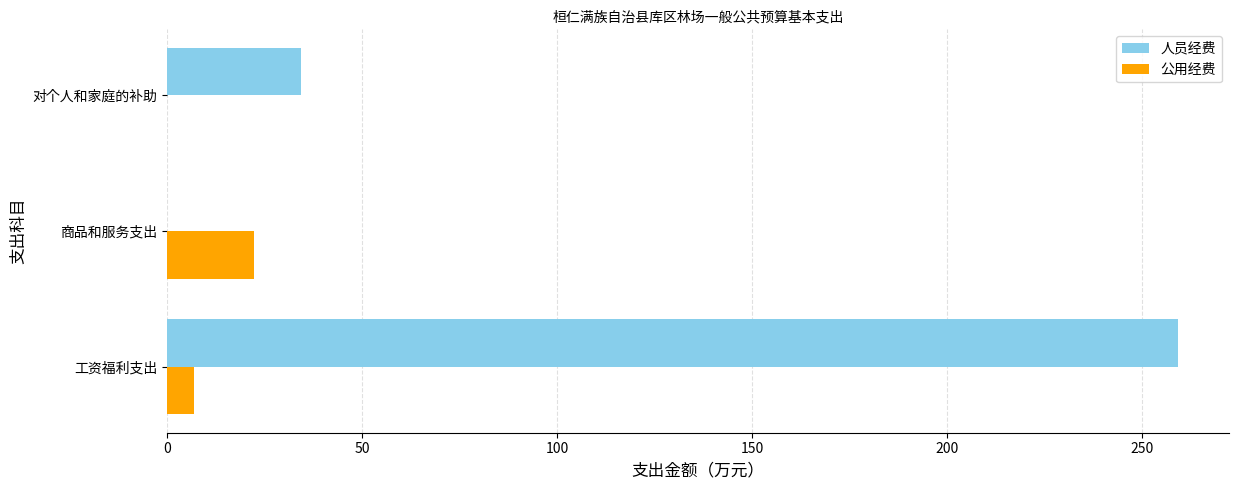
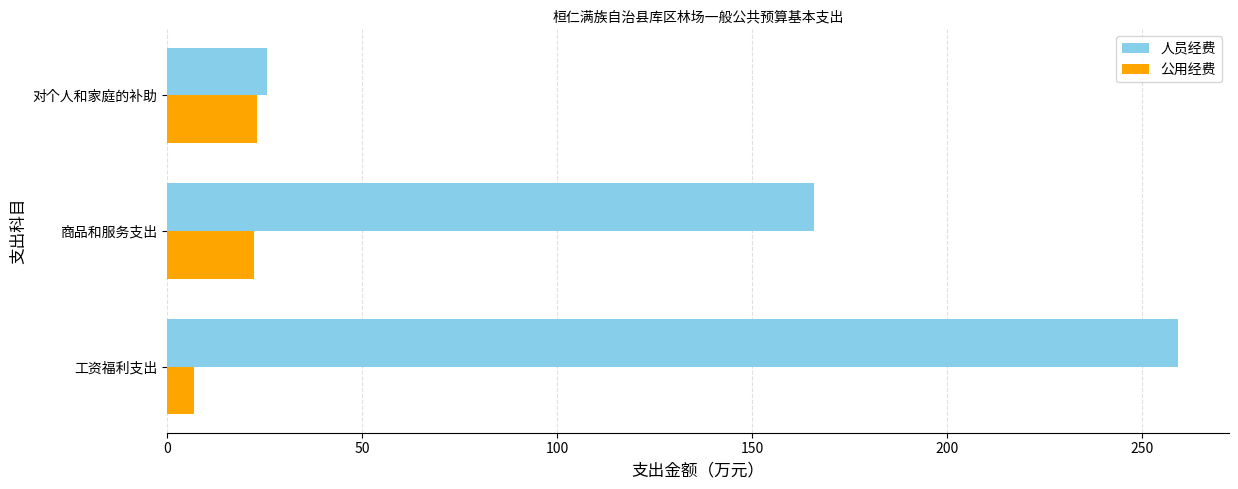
  {
    "人员经费": {
-     "对个人和家庭的补助": 34,
-     "商品和服务支出": 0,
+     "对个人和家庭的补助": 26,
+     "商品和服务支出": 166,
      "工资福利支出": 259
    },
    "公用经费": {
-     "对个人和家庭的补助": 0,
+     "对个人和家庭的补助": 23,
      "商品和服务支出": 22,
      "工资福利支出": 7
    }
  }
